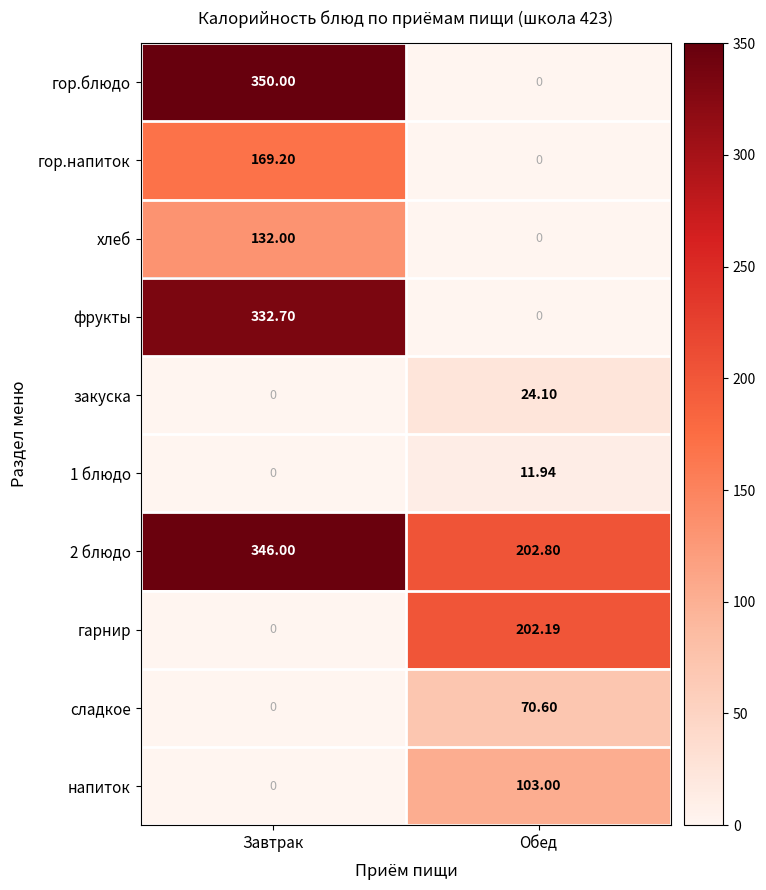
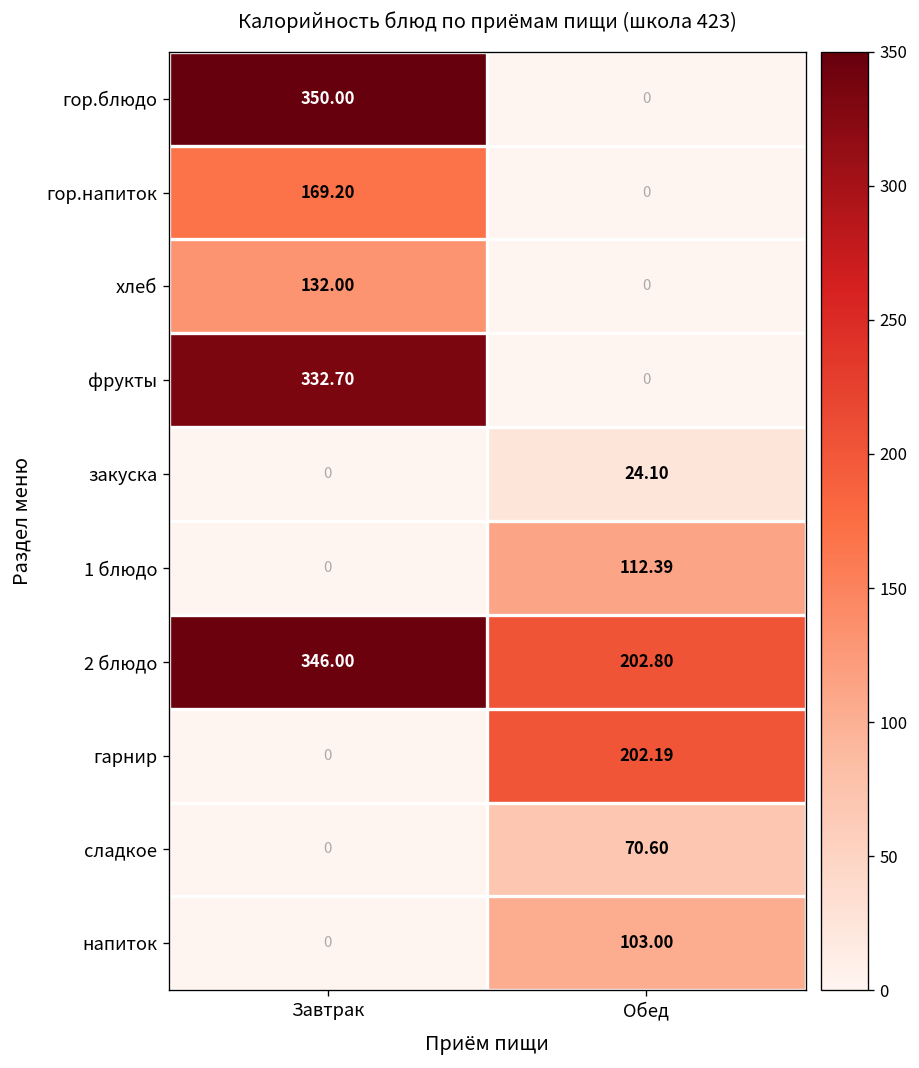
  {
    "гор.блюдо": {
      "Завтрак": 350.00,
      "Обед": 0
    },
    "гор.напиток": {
      "Завтрак": 169.20,
      "Обед": 0
    },
    "хлеб": {
      "Завтрак": 132.00,
      "Обед": 0
    },
    "фрукты": {
      "Завтрак": 332.70,
      "Обед": 0
    },
    "закуска": {
      "Завтрак": 0,
      "Обед": 24.10
    },
    "1 блюдо": {
      "Завтрак": 0,
-     "Обед": 11.94
+     "Обед": 112.39
    },
    "2 блюдо": {
      "Завтрак": 346.00,
      "Обед": 202.80
    },
    "гарнир": {
      "Завтрак": 0,
      "Обед": 202.19
    },
    "сладкое": {
      "Завтрак": 0,
      "Обед": 70.60
    },
    "напиток": {
      "Завтрак": 0,
      "Обед": 103.00
    }
  }
